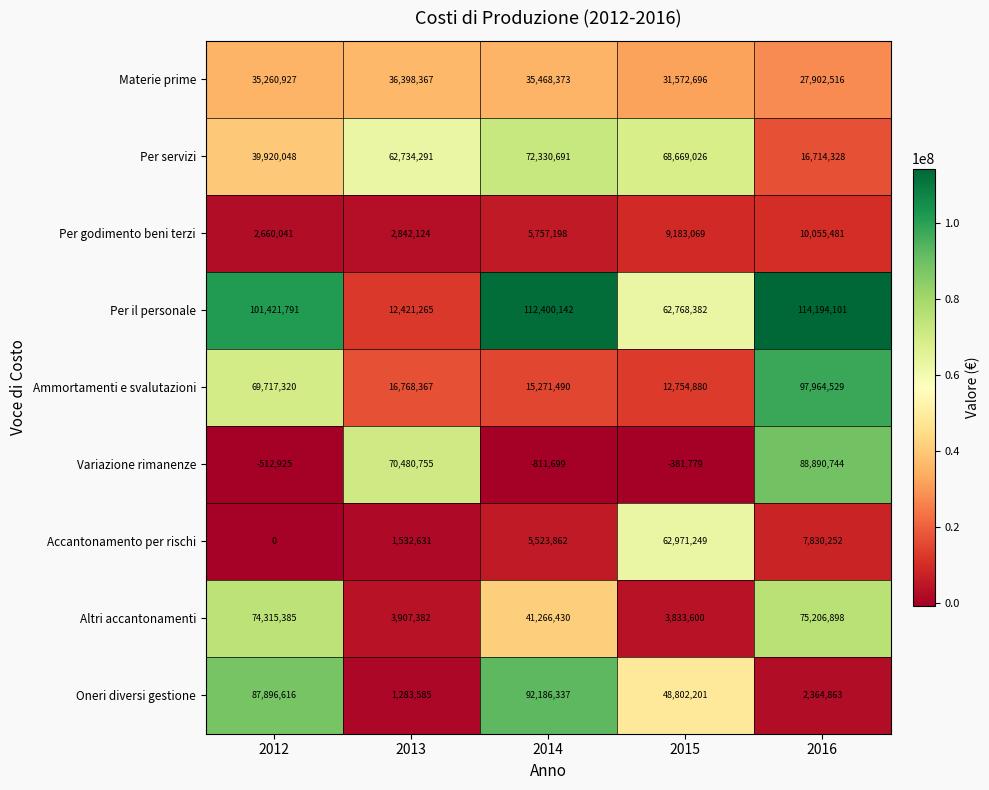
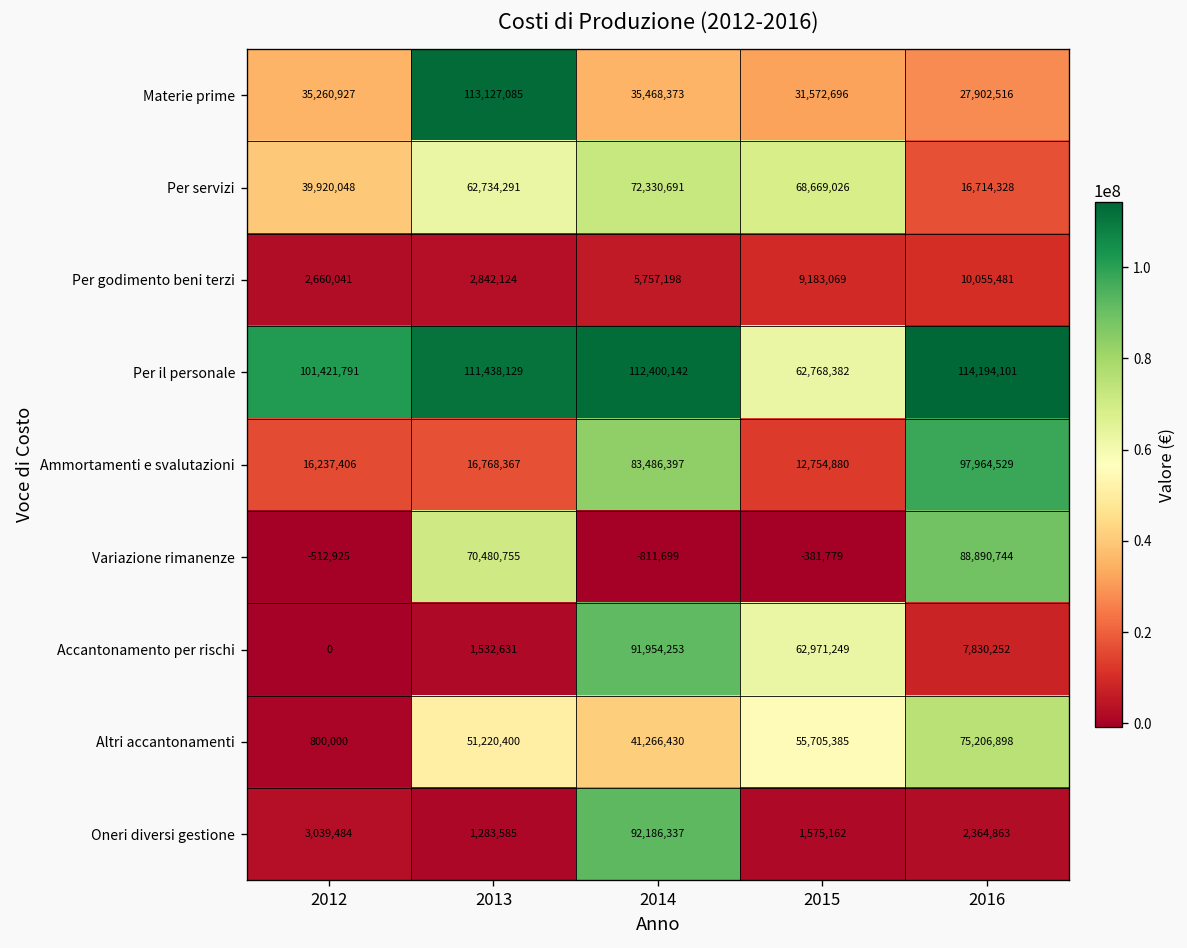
  {
    "Materie prime": {
      "2012": "35,260,927",
-     "2013": "36,398,367",
+     "2013": "113,127,085",
      "2014": "35,468,373",
      "2015": "31,572,696",
      "2016": "27,902,516"
    },
    "Per servizi": {
      "2012": "39,920,048",
      "2013": "62,734,291",
      "2014": "72,330,691",
      "2015": "68,669,026",
      "2016": "16,714,328"
    },
    "Per godimento beni terzi": {
      "2012": "2,660,041",
      "2013": "2,842,124",
      "2014": "5,757,198",
      "2015": "9,183,069",
      "2016": "10,055,481"
    },
    "Per il personale": {
      "2012": "101,421,791",
-     "2013": "12,421,265",
+     "2013": "111,438,129",
      "2014": "112,400,142",
      "2015": "62,768,382",
      "2016": "114,194,101"
    },
    "Ammortamenti e svalutazioni": {
-     "2012": "69,717,320",
+     "2012": "16,237,406",
      "2013": "16,768,367",
-     "2014": "15,271,490",
+     "2014": "83,486,397",
      "2015": "12,754,880",
      "2016": "97,964,529"
    },
    "Variazione rimanenze": {
      "2012": "-512,925",
      "2013": "70,480,755",
      "2014": "-811,699",
      "2015": "-381,779",
      "2016": "88,890,744"
    },
    "Accantonamento per rischi": {
      "2012": "0",
      "2013": "1,532,631",
-     "2014": "5,523,862",
+     "2014": "91,954,253",
      "2015": "62,971,249",
      "2016": "7,830,252"
    },
    "Altri accantonamenti": {
-     "2012": "74,315,385",
-     "2013": "3,907,382",
+     "2012": "800,000",
+     "2013": "51,220,400",
      "2014": "41,266,430",
-     "2015": "3,833,600",
+     "2015": "55,705,385",
      "2016": "75,206,898"
    },
    "Oneri diversi gestione": {
-     "2012": "87,896,616",
+     "2012": "3,039,484",
      "2013": "1,283,585",
      "2014": "92,186,337",
-     "2015": "48,802,201",
+     "2015": "1,575,162",
      "2016": "2,364,863"
    }
  }
